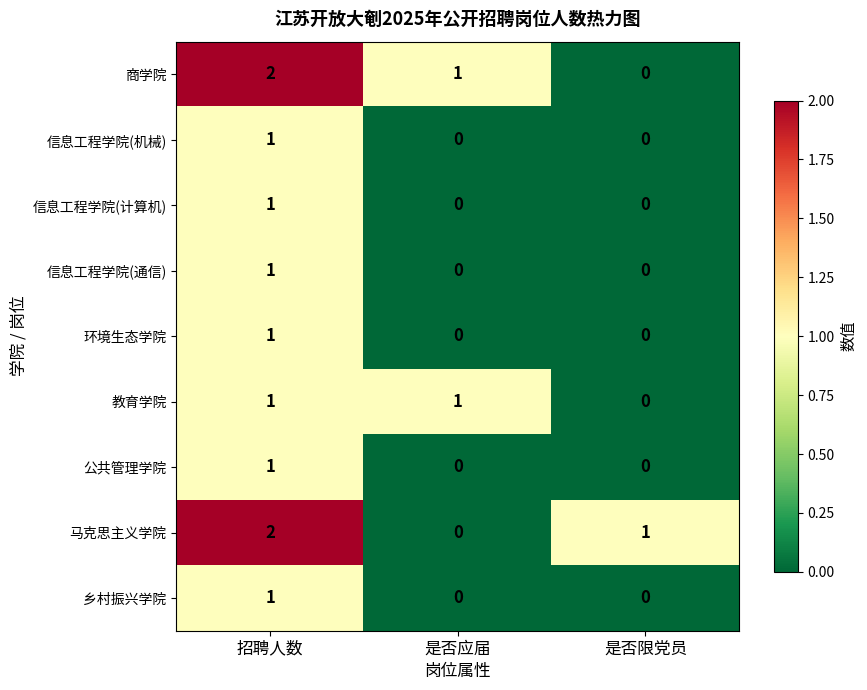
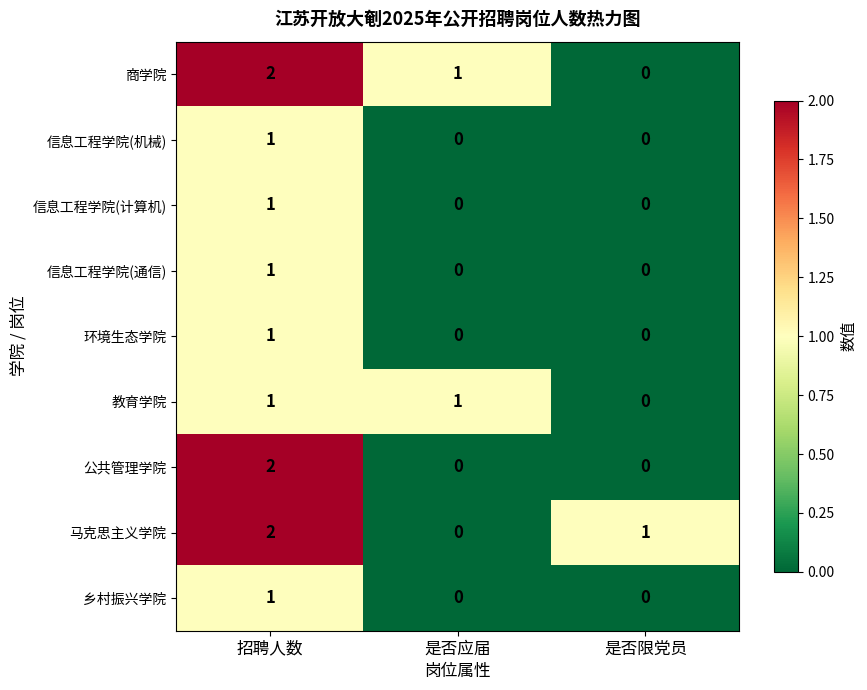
  {
    "商学院": {
      "招聘人数": 2,
      "是否应届": 1,
      "是否限党员": 0
    },
    "信息工程学院(机械)": {
      "招聘人数": 1,
      "是否应届": 0,
      "是否限党员": 0
    },
    "信息工程学院(计算机)": {
      "招聘人数": 1,
      "是否应届": 0,
      "是否限党员": 0
    },
    "信息工程学院(通信)": {
      "招聘人数": 1,
      "是否应届": 0,
      "是否限党员": 0
    },
    "环境生态学院": {
      "招聘人数": 1,
      "是否应届": 0,
      "是否限党员": 0
    },
    "教育学院": {
      "招聘人数": 1,
      "是否应届": 1,
      "是否限党员": 0
    },
    "公共管理学院": {
-     "招聘人数": 1,
+     "招聘人数": 2,
      "是否应届": 0,
      "是否限党员": 0
    },
    "马克思主义学院": {
      "招聘人数": 2,
      "是否应届": 0,
      "是否限党员": 1
    },
    "乡村振兴学院": {
      "招聘人数": 1,
      "是否应届": 0,
      "是否限党员": 0
    }
  }
